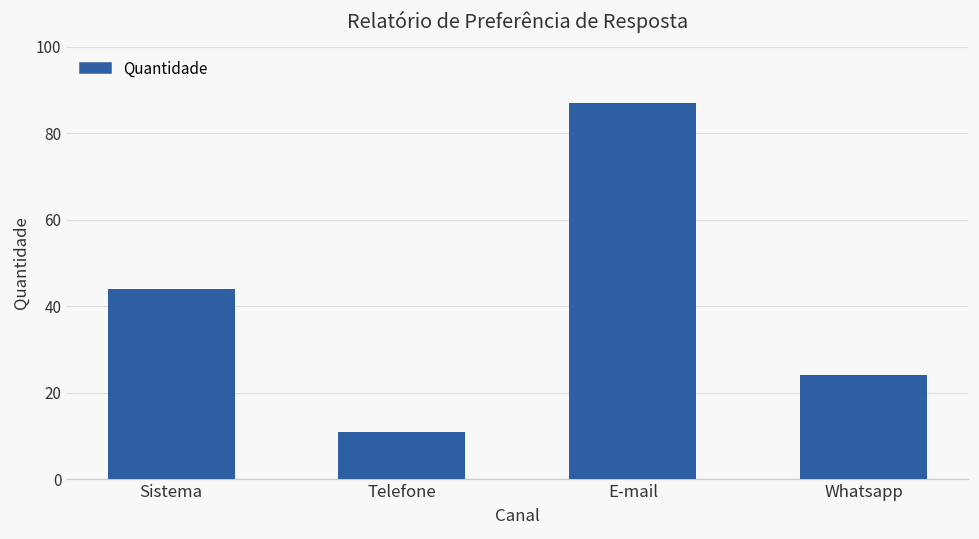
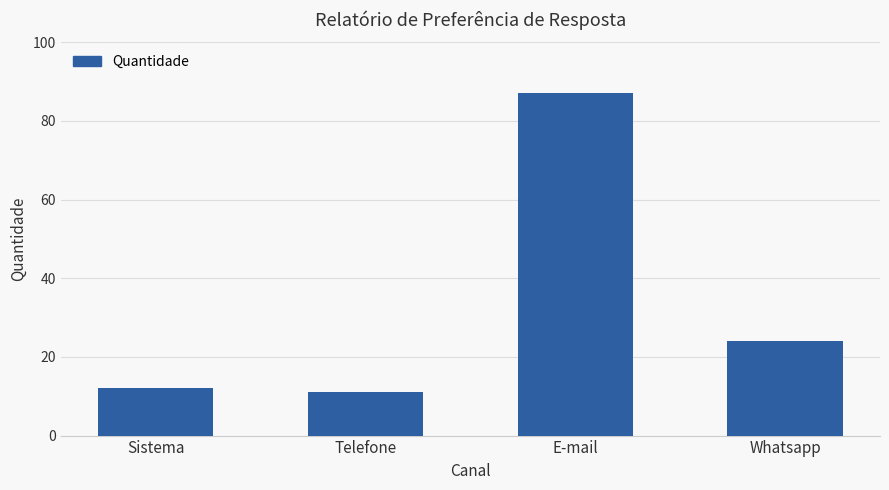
  {
-   "Sistema": 44,
+   "Sistema": 12,
    "Telefone": 11,
    "E-mail": 87,
    "Whatsapp": 24
  }
